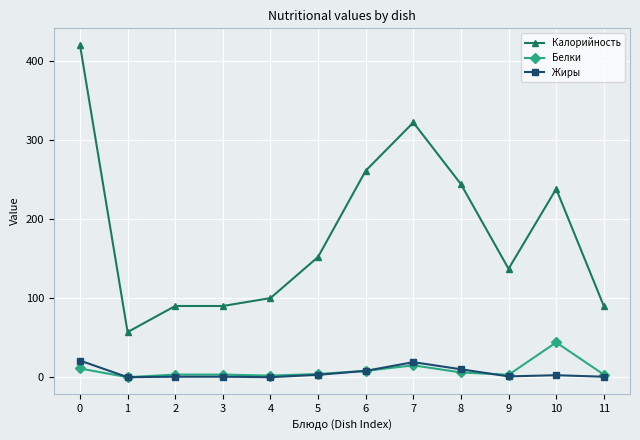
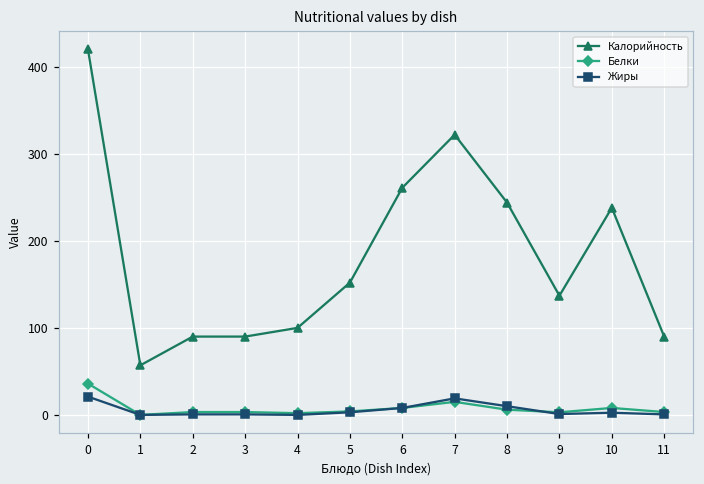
  {
    "Белки": {
-     "0": 10,
+     "0": 40,
      "7": 20,
      "8": 10,
-     "10": 40
+     "10": 10
    }
  }
